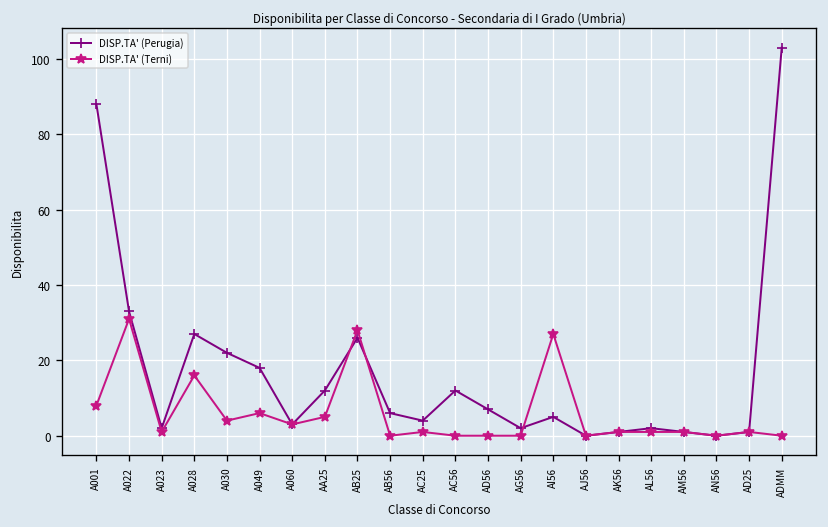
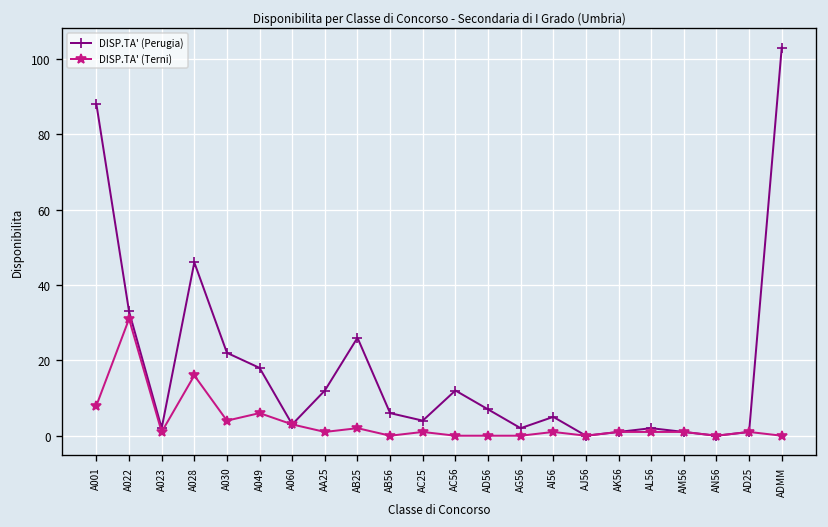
  {
    "DISP.TA' (Perugia)": {
      "A001": 88,
      "A022": 33,
      "A023": 2,
-     "A028": 27,
+     "A028": 46,
      "A030": 22,
      "A049": 18,
      "AA25": 12,
      "AB25": 26,
      "AB56": 6,
      "AC25": 4,
      "AC56": 12,
      "AD56": 7,
      "AG56": 2,
      "AI56": 5,
      "AL56": 2,
      "ADMM": 103
    },
    "DISP.TA' (Terni)": {
      "A001": 8,
      "A022": 31,
      "A023": 1,
      "A028": 16,
      "A030": 4,
      "A049": 6,
-     "AA25": 5,
-     "AB25": 28,
+     "AA25": 1,
+     "AB25": 2,
      "AB56": 0,
      "AC25": 1,
      "AC56": 0,
      "AD56": 0,
      "AG56": 0,
-     "AI56": 27,
+     "AI56": 1,
      "AL56": 1,
      "ADMM": 0
    }
  }
